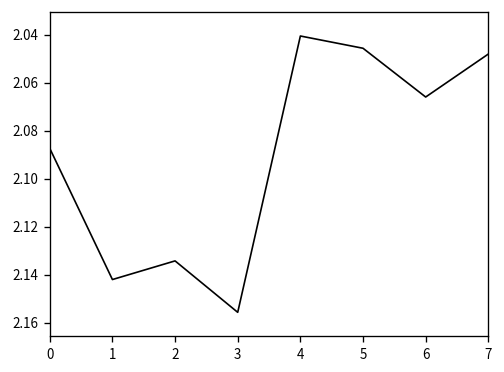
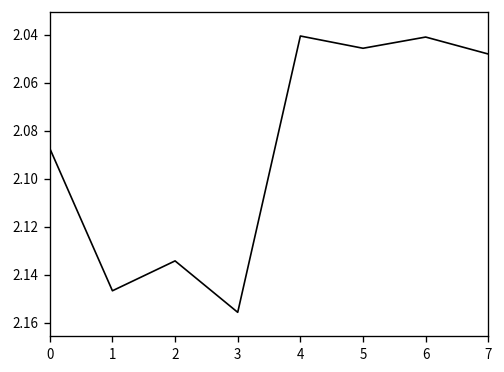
  {
    "0": 2.087,
-   "1": 2.142,
+   "1": 2.147,
    "2": 2.134,
    "3": 2.156,
    "4": 2.041,
    "5": 2.046,
-   "6": 2.066,
+   "6": 2.041,
    "7": 2.048
  }
